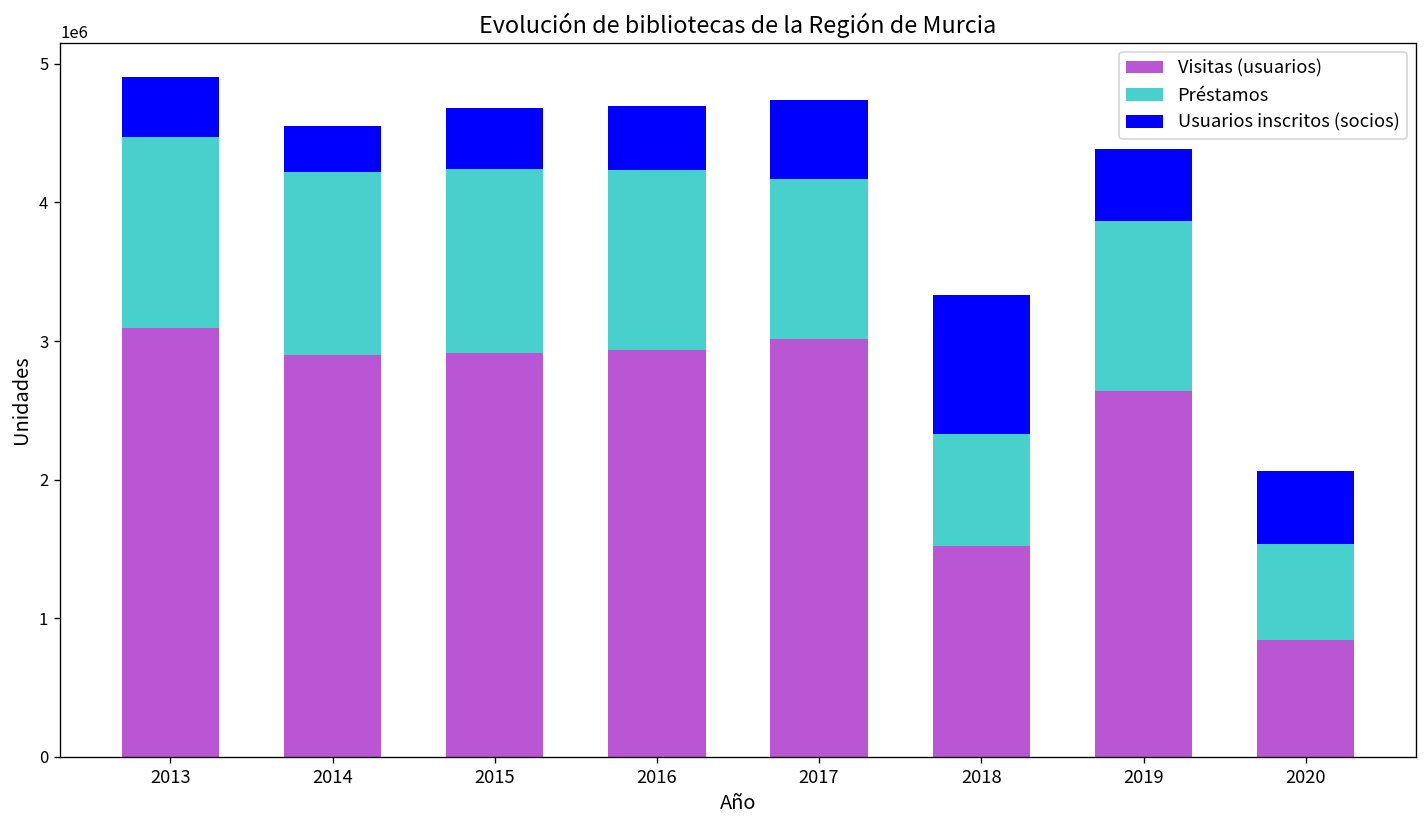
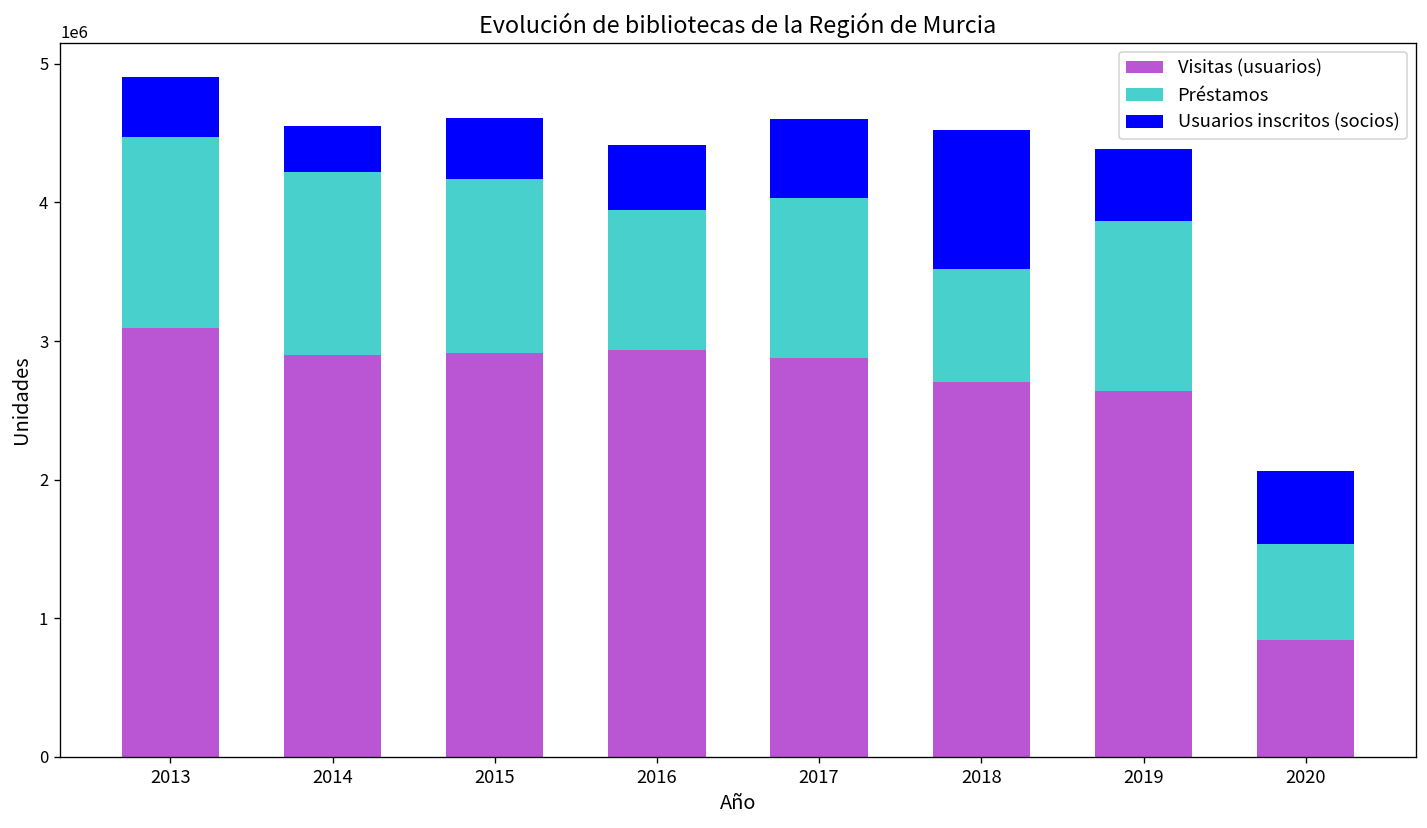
  {
    "Visitas (usuarios)": {
      "2013": 3090000,
      "2014": 2900000,
      "2015": 2920000,
      "2016": 2940000,
-     "2017": 3020000,
-     "2018": 1520000,
+     "2017": 2880000,
+     "2018": 2710000,
      "2019": 2640000,
      "2020": 840000
    },
    "Préstamos": {
      "2013": 1380000,
      "2014": 1320000,
-     "2015": 1330000,
-     "2016": 1300000,
+     "2015": 1260000,
+     "2016": 1010000,
      "2017": 1150000,
      "2018": 810000,
      "2019": 1230000,
      "2020": 690000
    },
    "Usuarios inscritos (socios)": {
      "2013": 430000,
      "2014": 330000,
      "2015": 440000,
      "2016": 460000,
      "2017": 570000,
      "2018": 1000000,
      "2019": 520000,
      "2020": 520000
    }
  }
